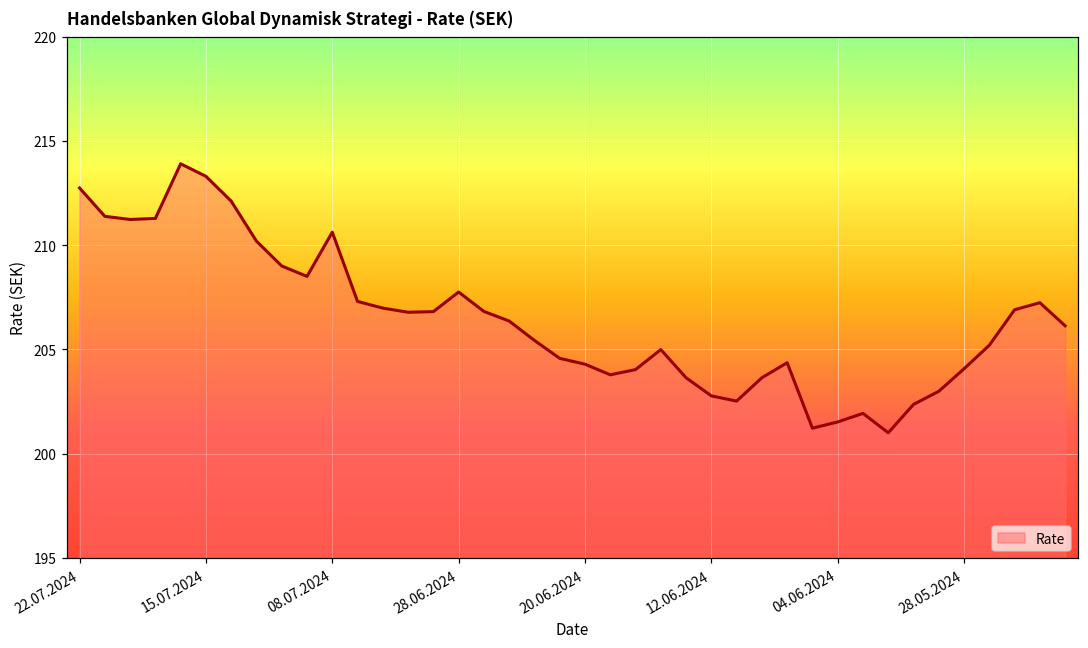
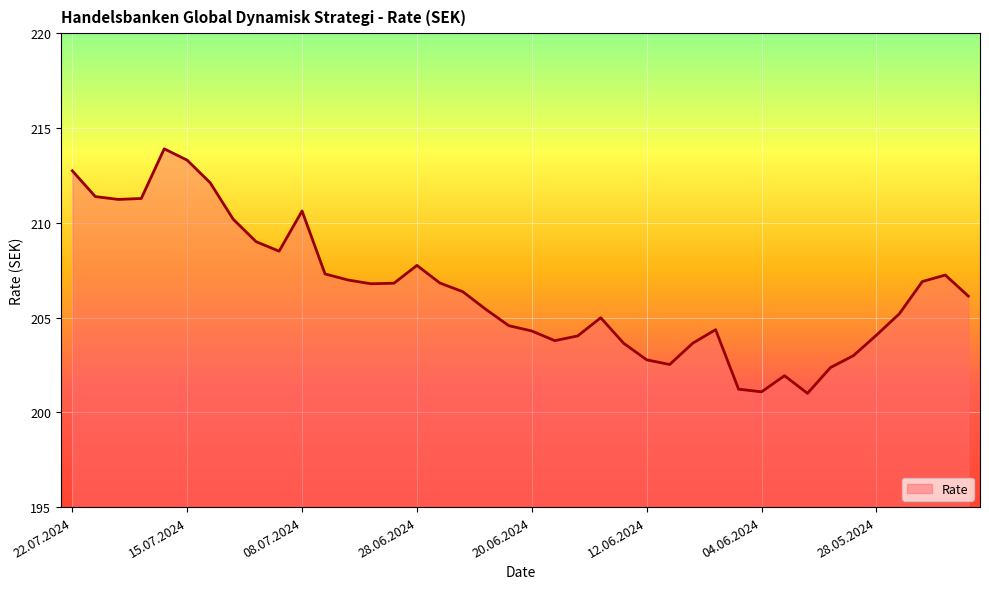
  {
    "22.07.2024": 212.7,
    "15.07.2024": 213.3,
    "08.07.2024": 210.6,
    "28.06.2024": 207.8,
    "20.06.2024": 204.3,
    "12.06.2024": 202.8,
-   "04.06.2024": 201.5,
+   "04.06.2024": 201.1,
    "28.05.2024": 204.1
  }
